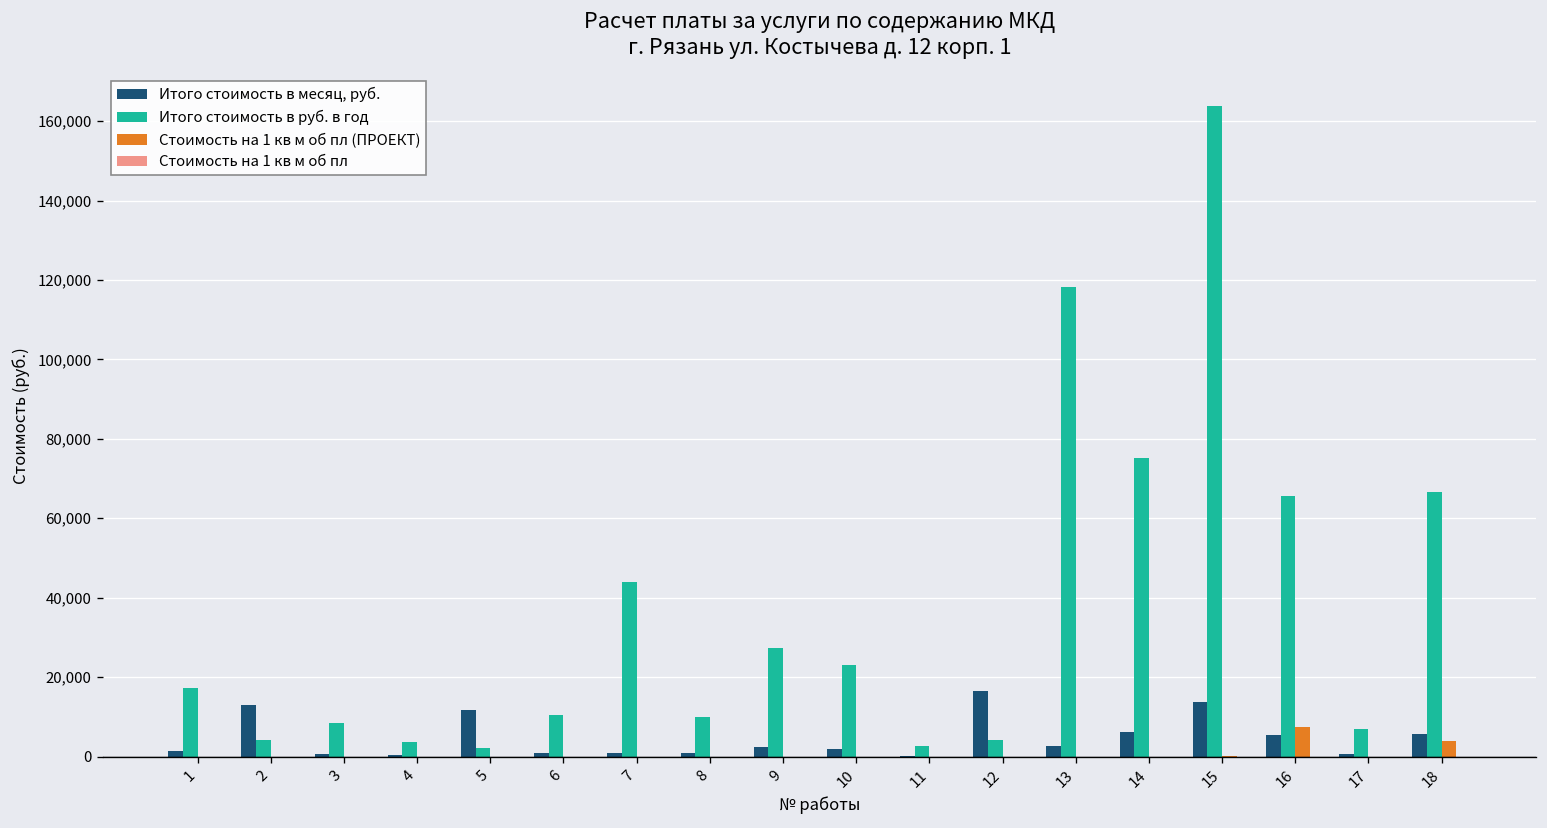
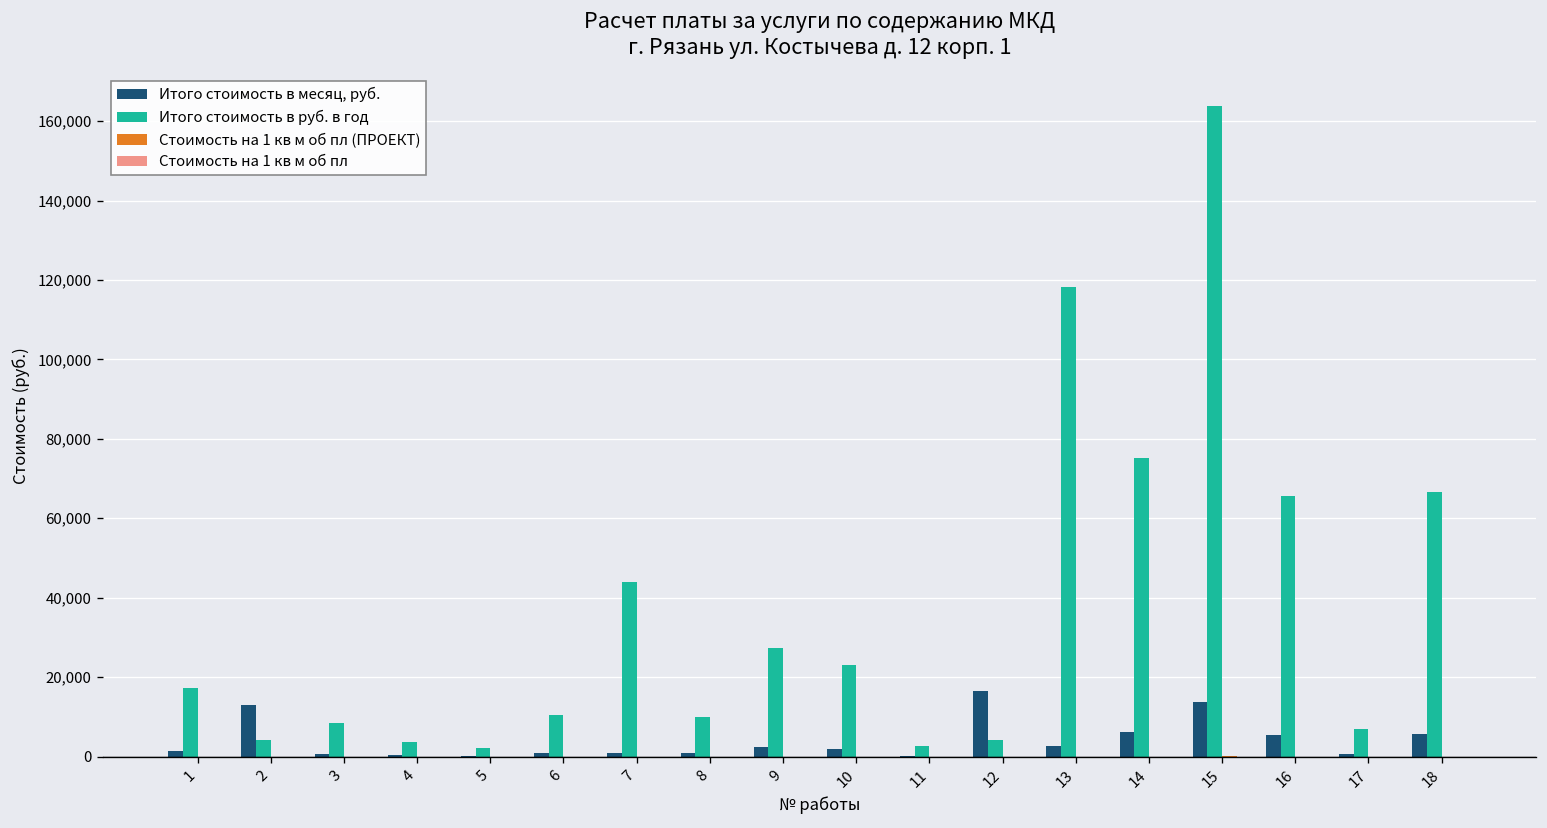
  {
    "Итого стоимость в месяц, руб.": {
      "1": "1,000",
      "2": "13,000",
-     "5": "12,000",
+     "5": "0",
      "6": "1,000",
      "7": "1,000",
      "8": "1,000",
      "9": "2,000",
      "10": "2,000",
      "12": "17,000",
      "13": "3,000",
      "14": "6,000",
      "15": "14,000",
      "16": "5,000",
      "18": "6,000"
    },
    "Итого стоимость в руб. в год": {
      "1": "17,000",
      "2": "4,000",
      "3": "8,000",
      "4": "4,000",
      "5": "2,000",
      "6": "10,000",
      "7": "44,000",
      "8": "10,000",
      "9": "27,000",
      "10": "23,000",
      "11": "3,000",
      "12": "4,000",
      "13": "118,000",
      "14": "75,000",
      "15": "164,000",
      "16": "66,000",
      "17": "7,000",
      "18": "67,000"
    },
    "Стоимость на 1 кв м об пл (ПРОЕКТ)": {
-     "16": "7,000",
-     "18": "4,000"
+     "16": "0",
+     "18": "0"
    }
  }
